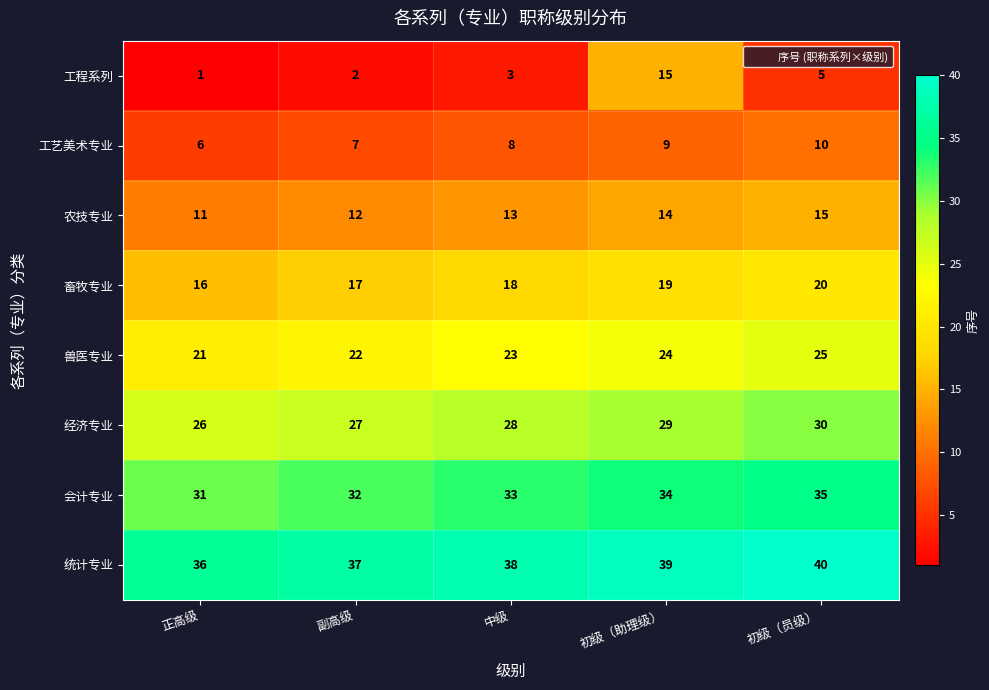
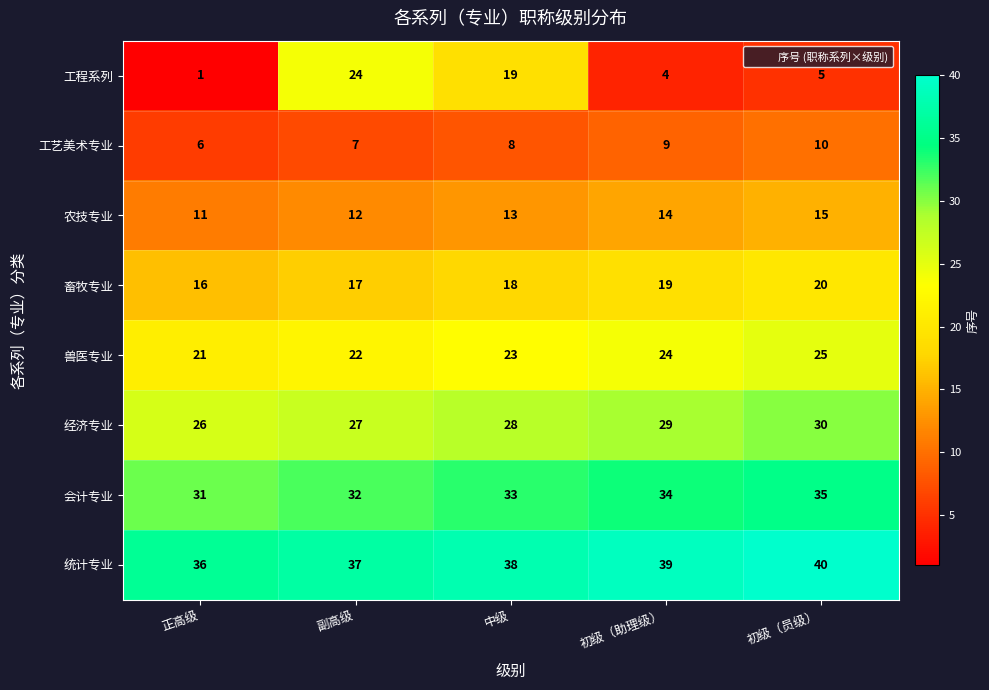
  {
    "工程系列": {
      "正高级": 1,
-     "副高级": 2,
-     "中级": 3,
-     "初级（助理级）": 15,
+     "副高级": 24,
+     "中级": 19,
+     "初级（助理级）": 4,
      "初级（员级）": 5
    },
    "工艺美术专业": {
      "正高级": 6,
      "副高级": 7,
      "中级": 8,
      "初级（助理级）": 9,
      "初级（员级）": 10
    },
    "农技专业": {
      "正高级": 11,
      "副高级": 12,
      "中级": 13,
      "初级（助理级）": 14,
      "初级（员级）": 15
    },
    "畜牧专业": {
      "正高级": 16,
      "副高级": 17,
      "中级": 18,
      "初级（助理级）": 19,
      "初级（员级）": 20
    },
    "兽医专业": {
      "正高级": 21,
      "副高级": 22,
      "中级": 23,
      "初级（助理级）": 24,
      "初级（员级）": 25
    },
    "经济专业": {
      "正高级": 26,
      "副高级": 27,
      "中级": 28,
      "初级（助理级）": 29,
      "初级（员级）": 30
    },
    "会计专业": {
      "正高级": 31,
      "副高级": 32,
      "中级": 33,
      "初级（助理级）": 34,
      "初级（员级）": 35
    },
    "统计专业": {
      "正高级": 36,
      "副高级": 37,
      "中级": 38,
      "初级（助理级）": 39,
      "初级（员级）": 40
    }
  }
